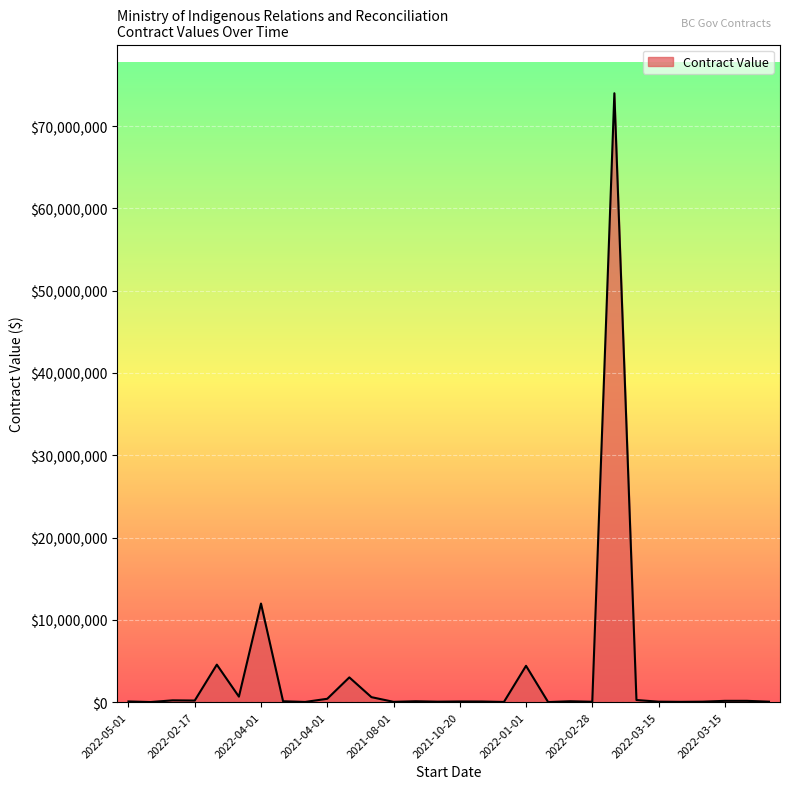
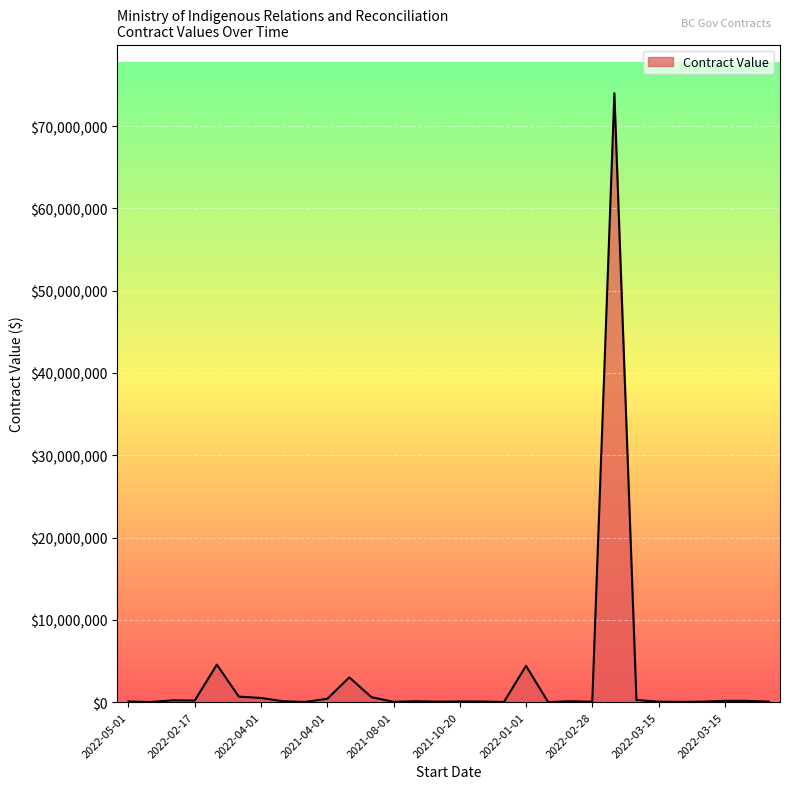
  {
    "2022-05-01": "$0",
-   "2022-04-01": "$12,000,000",
+   "2022-04-01": "$1,000,000",
    "2022-01-01": "$4,000,000",
    "2022-02-28": "$0"
  }
